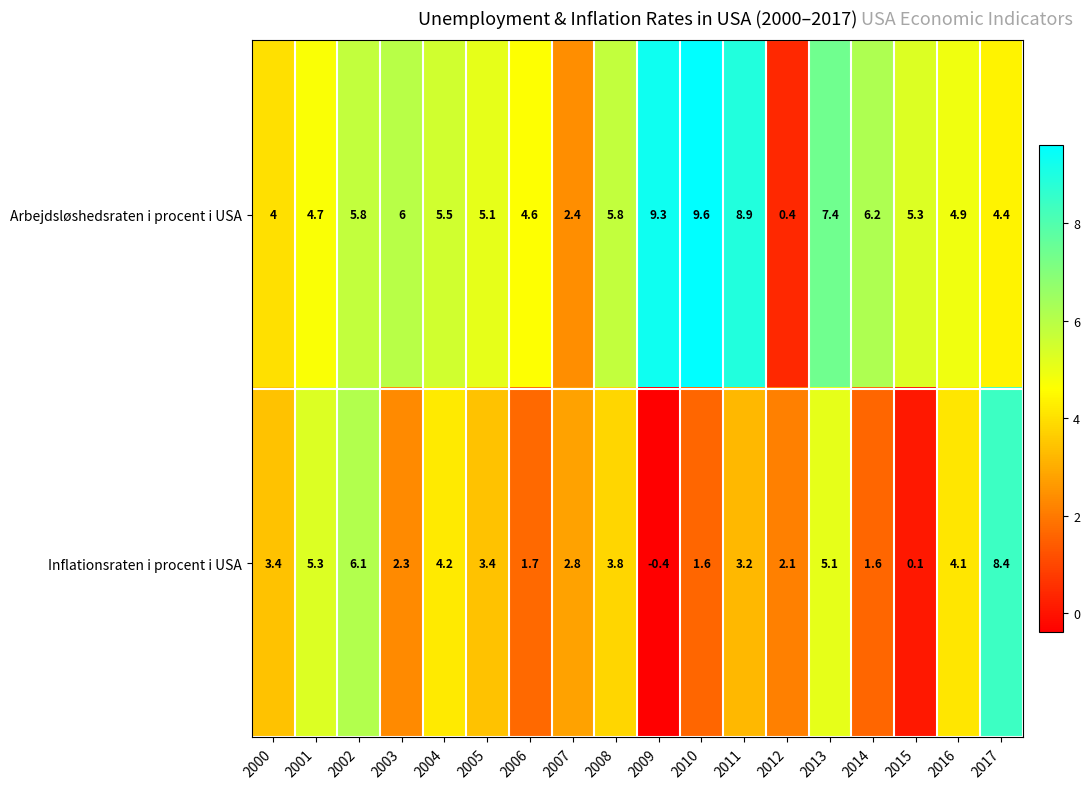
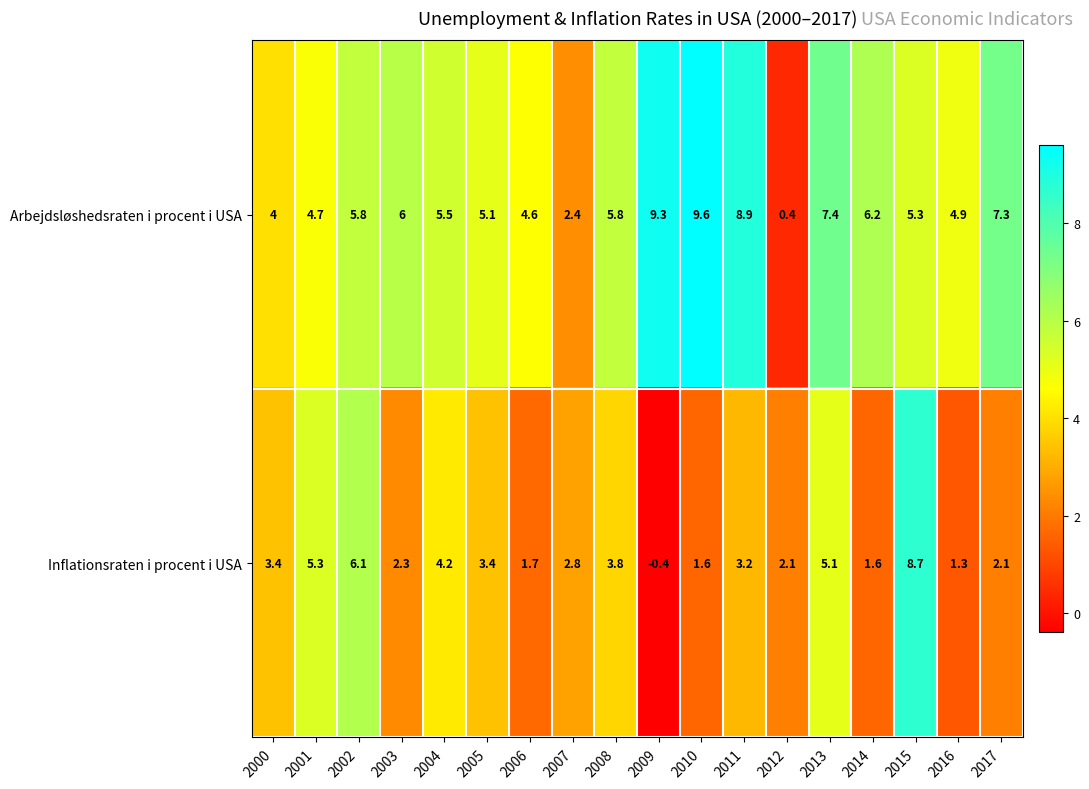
  {
    "Arbejdsløshedsraten i procent i USA": {
      "2000": 4,
      "2001": 4.7,
      "2002": 5.8,
      "2003": 6,
      "2004": 5.5,
      "2005": 5.1,
      "2006": 4.6,
      "2007": 2.4,
      "2008": 5.8,
      "2009": 9.3,
      "2010": 9.6,
      "2011": 8.9,
      "2012": 0.4,
      "2013": 7.4,
      "2014": 6.2,
      "2015": 5.3,
      "2016": 4.9,
-     "2017": 4.4
+     "2017": 7.3
    },
    "Inflationsraten i procent i USA": {
      "2000": 3.4,
      "2001": 5.3,
      "2002": 6.1,
      "2003": 2.3,
      "2004": 4.2,
      "2005": 3.4,
      "2006": 1.7,
      "2007": 2.8,
      "2008": 3.8,
      "2009": -0.4,
      "2010": 1.6,
      "2011": 3.2,
      "2012": 2.1,
      "2013": 5.1,
      "2014": 1.6,
-     "2015": 0.1,
-     "2016": 4.1,
-     "2017": 8.4
+     "2015": 8.7,
+     "2016": 1.3,
+     "2017": 2.1
    }
  }
